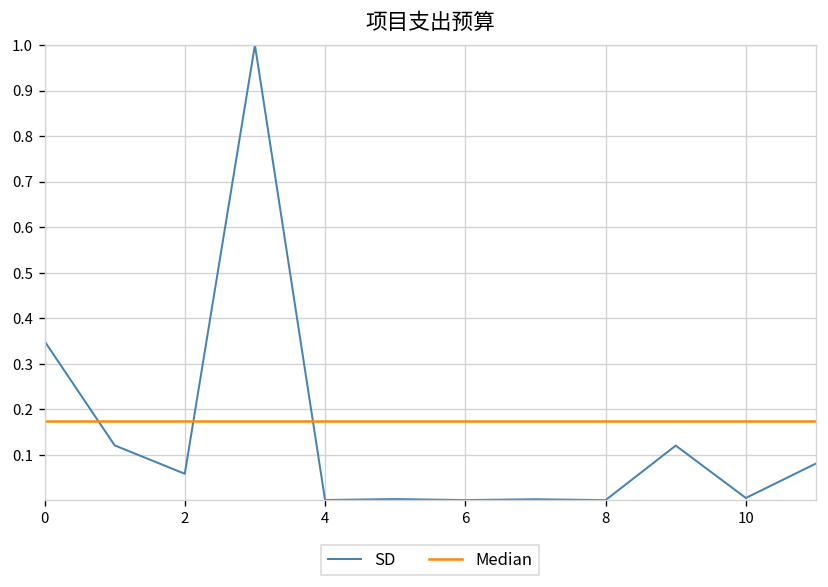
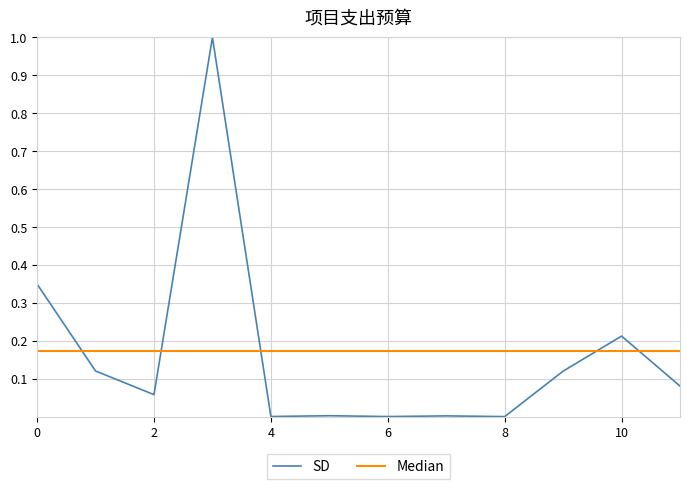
  {
    "SD": {
      "0": 0.35,
      "2": 0.06,
      "4": 0.00,
      "6": 0.00,
      "8": 0.00,
-     "10": 0.00
+     "10": 0.21
    },
    "Median": {
      "0": 0.17,
      "2": 0.17,
      "4": 0.17,
      "6": 0.17,
      "8": 0.17,
      "10": 0.17
    }
  }
